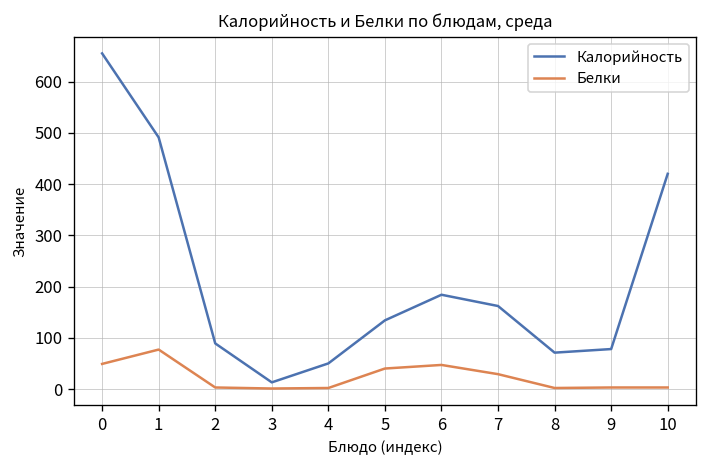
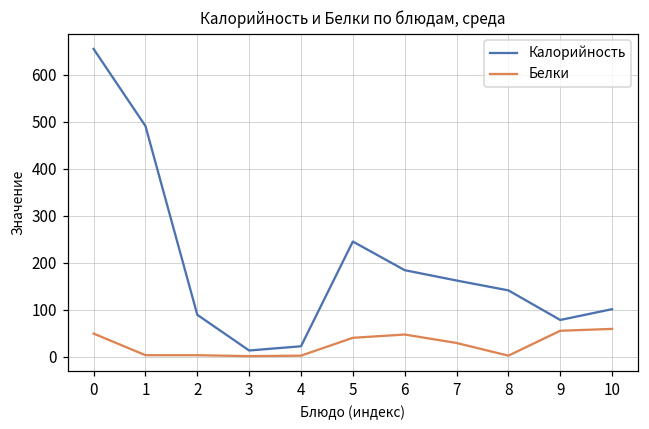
  {
    "Калорийность": {
      "0": 660,
      "1": 490,
      "2": 90,
      "3": 10,
-     "4": 50,
-     "5": 130,
+     "4": 20,
+     "5": 250,
      "6": 180,
      "7": 160,
-     "8": 70,
+     "8": 140,
      "9": 80,
-     "10": 420
+     "10": 100
    },
    "Белки": {
      "0": 50,
-     "1": 80,
+     "1": 0,
      "2": 0,
      "3": 0,
      "4": 0,
      "5": 40,
      "6": 50,
      "7": 30,
      "8": 0,
-     "9": 0,
-     "10": 0
+     "9": 60,
+     "10": 60
    }
  }
